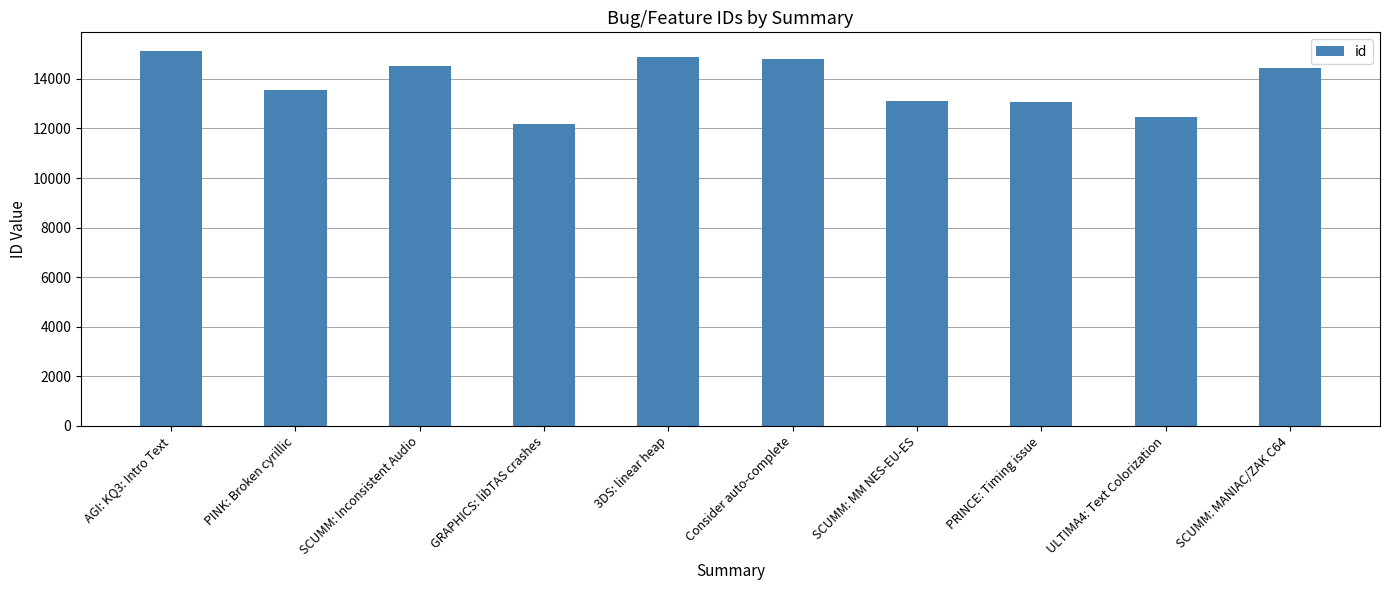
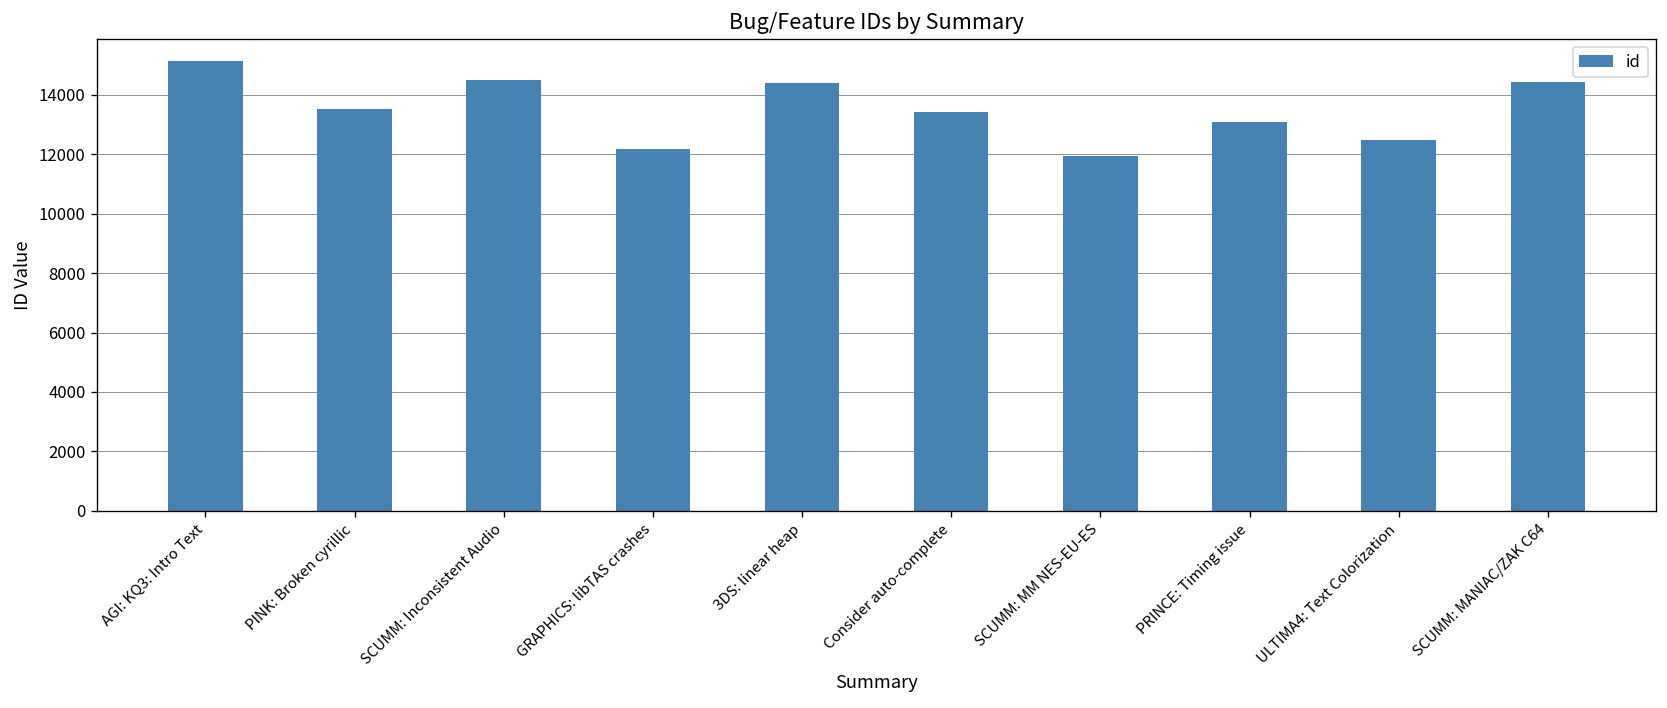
  {
    "AGI: KQ3: Intro Text": 15100,
    "PINK: Broken cyrillic": 13500,
    "SCUMM: Inconsistent Audio": 14500,
    "GRAPHICS: libTAS crashes": 12200,
-   "3DS: linear heap": 14900,
-   "Consider auto-complete": 14800,
-   "SCUMM: MM NES-EU-ES": 13100,
+   "3DS: linear heap": 14400,
+   "Consider auto-complete": 13400,
+   "SCUMM: MM NES-EU-ES": 11900,
    "PRINCE: Timing issue": 13100,
    "ULTIMA4: Text Colorization": 12500,
    "SCUMM: MANIAC/ZAK C64": 14400
  }
